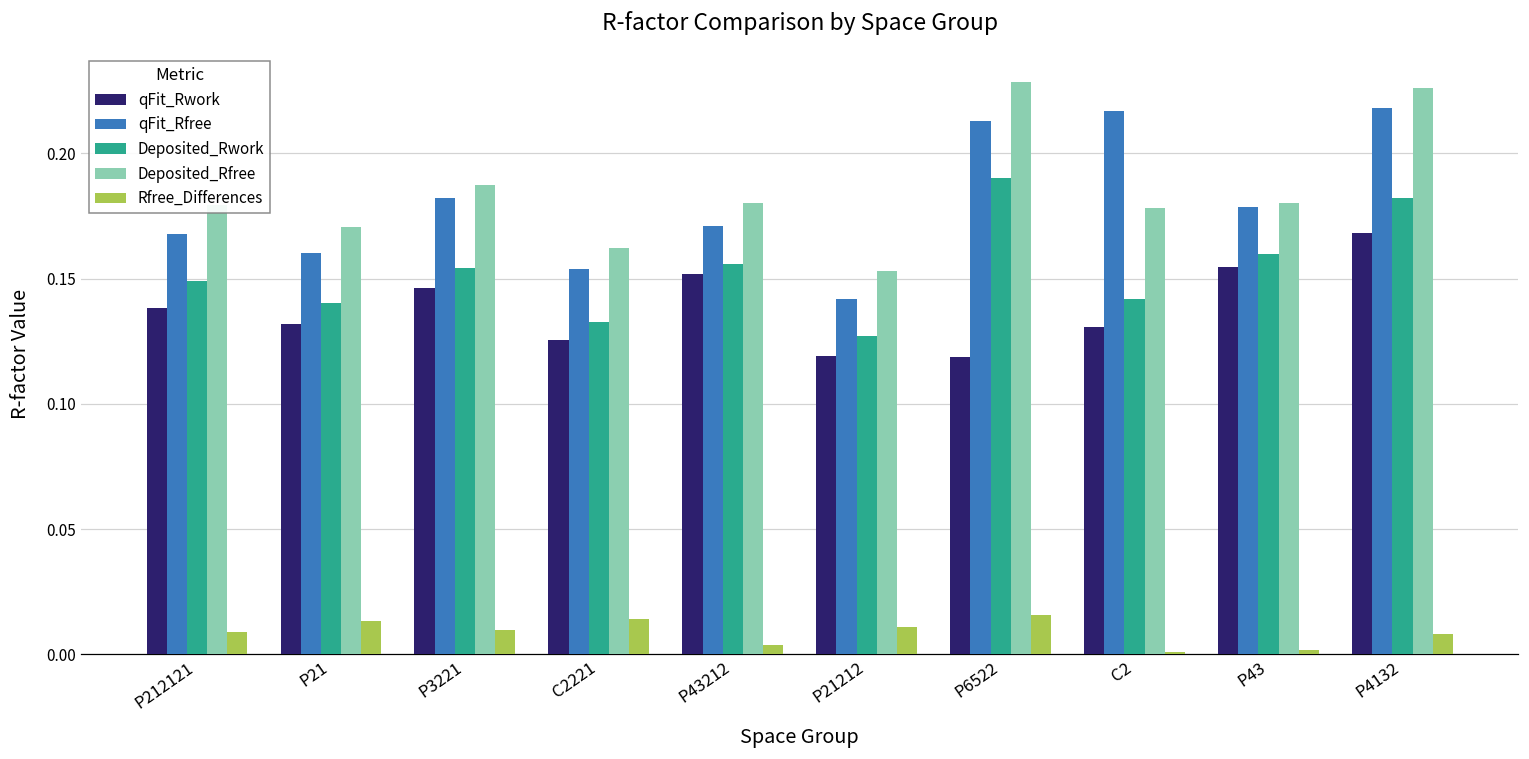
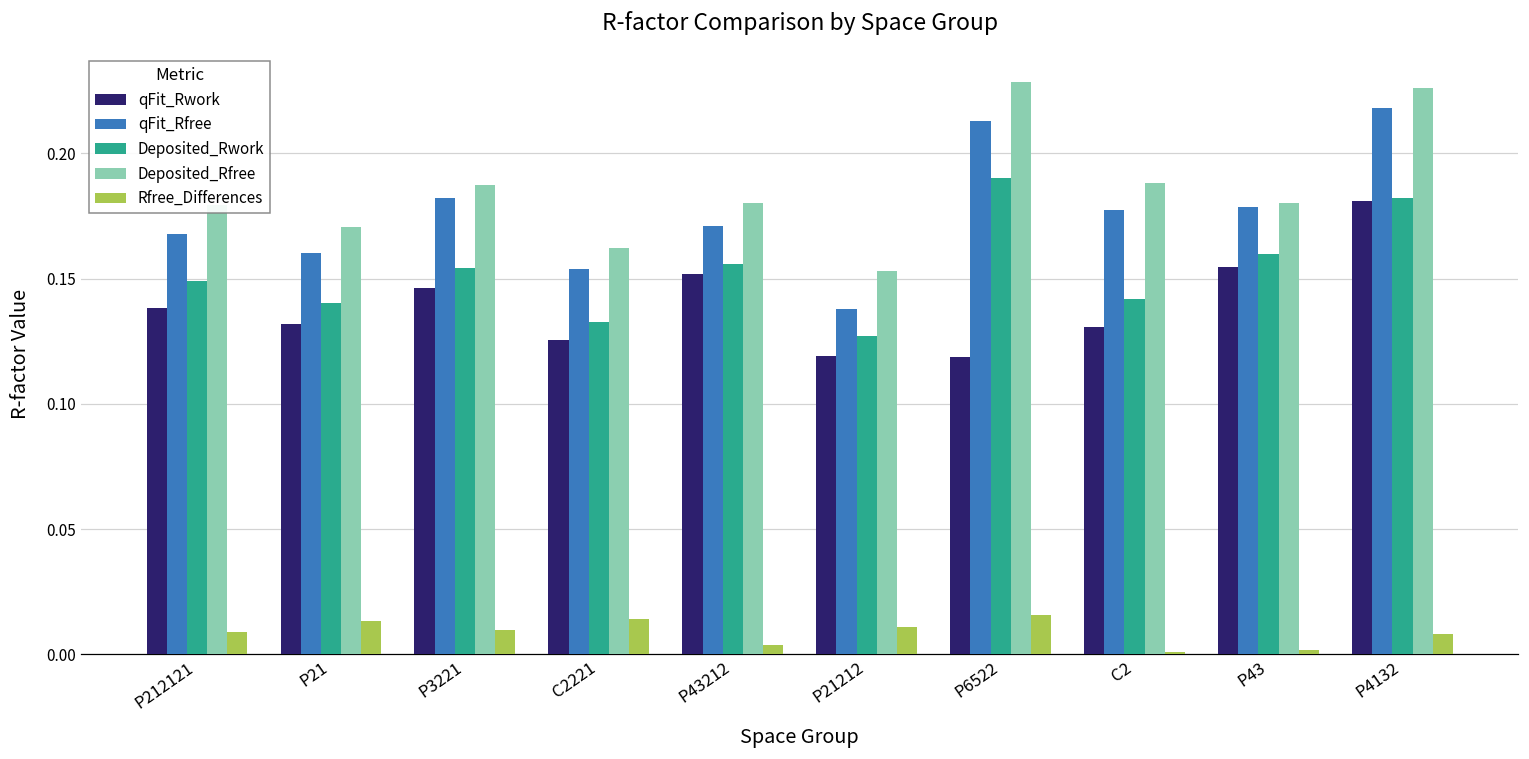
  {
    "qFit_Rwork": {
      "P212121": 0.138,
      "P21": 0.132,
      "P3221": 0.146,
      "C2221": 0.126,
      "P43212": 0.152,
      "P21212": 0.119,
      "P6522": 0.119,
      "C2": 0.131,
      "P43": 0.155,
-     "P4132": 0.168
+     "P4132": 0.181
    },
    "qFit_Rfree": {
      "P212121": 0.168,
      "P21": 0.160,
      "P3221": 0.182,
      "C2221": 0.154,
      "P43212": 0.171,
-     "P21212": 0.142,
+     "P21212": 0.138,
      "P6522": 0.213,
-     "C2": 0.217,
+     "C2": 0.177,
      "P43": 0.179,
      "P4132": 0.218
    },
    "Deposited_Rwork": {
      "P212121": 0.149,
      "P21": 0.140,
      "P3221": 0.154,
      "C2221": 0.133,
      "P43212": 0.156,
      "P21212": 0.127,
      "P6522": 0.190,
      "C2": 0.142,
      "P43": 0.160,
      "P4132": 0.182
    },
    "Deposited_Rfree": {
      "P21": 0.171,
      "P3221": 0.187,
      "C2221": 0.162,
      "P43212": 0.180,
      "P21212": 0.153,
      "P6522": 0.229,
-     "C2": 0.178,
+     "C2": 0.188,
      "P43": 0.180,
      "P4132": 0.226
    },
    "Rfree_Differences": {
      "P212121": 0.009,
      "P21": 0.013,
      "P3221": 0.010,
      "C2221": 0.014,
      "P43212": 0.004,
      "P21212": 0.011,
      "P6522": 0.016,
      "P43": 0.002,
      "P4132": 0.008
    }
  }
